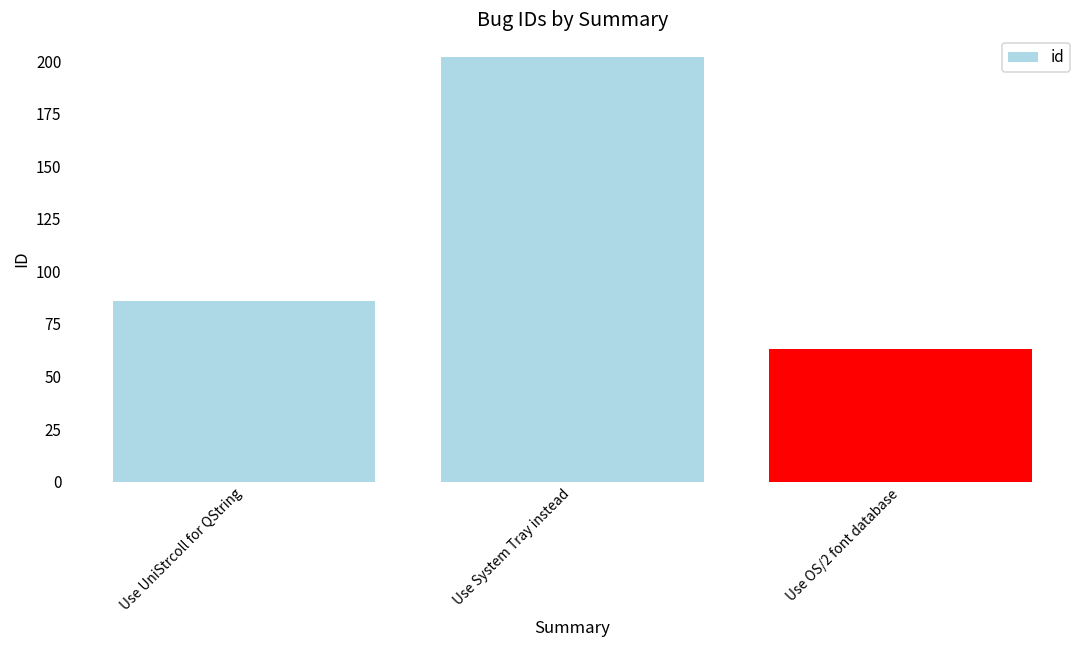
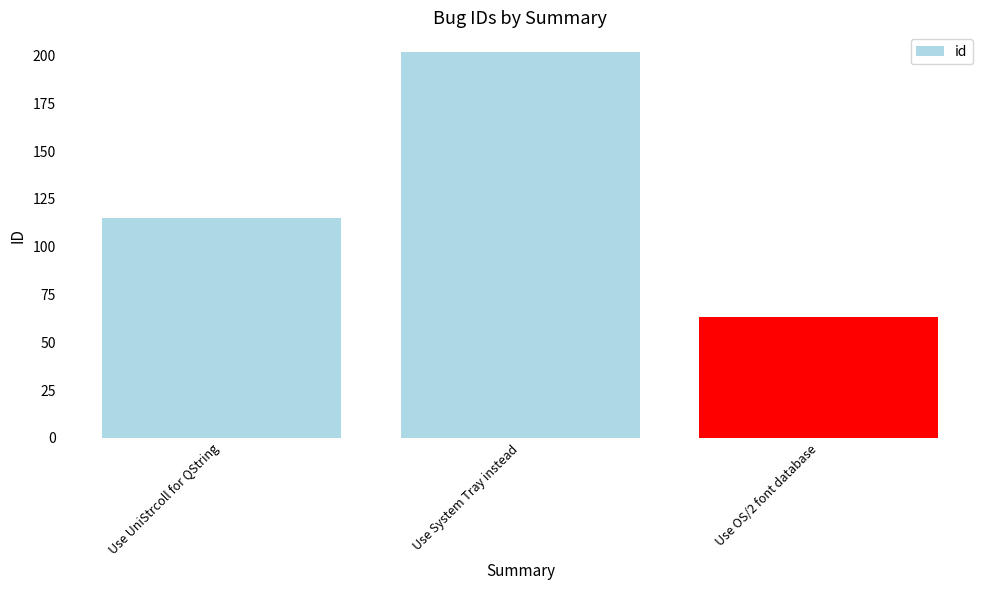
  {
-   "Use UniStrcoll for QString": 86,
+   "Use UniStrcoll for QString": 115,
    "Use System Tray instead": 202,
    "Use OS/2 font database": 63
  }
